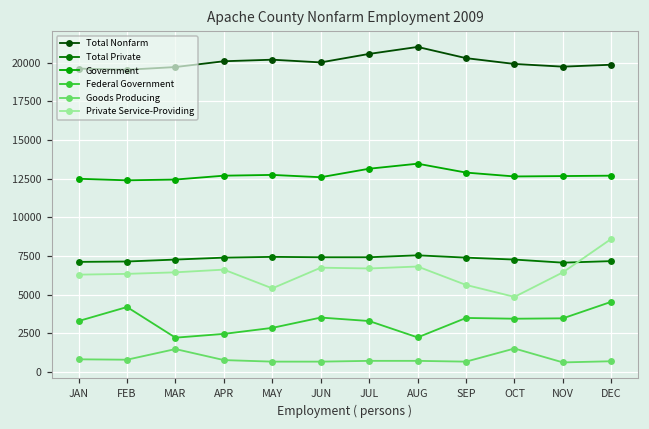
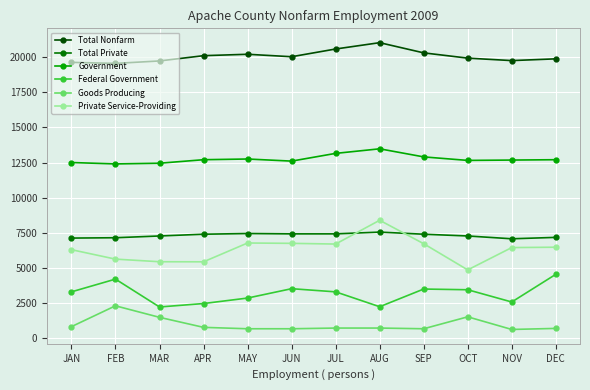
  {
    "Federal Government": {
      "JAN": 3300,
      "FEB": 4200,
      "MAR": 2200,
      "APR": 2500,
      "MAY": 2900,
      "JUN": 3500,
      "JUL": 3300,
      "AUG": 2200,
      "SEP": 3500,
      "OCT": 3500,
-     "NOV": 3500,
+     "NOV": 2600,
      "DEC": 4500
    },
    "Goods Producing": {
      "JAN": 800,
-     "FEB": 800,
+     "FEB": 2300,
      "MAR": 1500,
      "APR": 800,
      "MAY": 700,
      "JUN": 700,
      "JUL": 700,
      "AUG": 700,
      "SEP": 700,
      "OCT": 1500,
      "NOV": 600,
      "DEC": 700
    },
    "Private Service-Providing": {
      "JAN": 6300,
-     "FEB": 6400,
-     "MAR": 6500,
-     "APR": 6600,
-     "MAY": 5400,
+     "FEB": 5600,
+     "MAR": 5400,
+     "APR": 5400,
+     "MAY": 6800,
      "JUN": 6800,
      "JUL": 6700,
-     "AUG": 6800,
-     "SEP": 5600,
+     "AUG": 8400,
+     "SEP": 6700,
      "OCT": 4900,
      "NOV": 6500,
-     "DEC": 8600
+     "DEC": 6500
    }
  }
